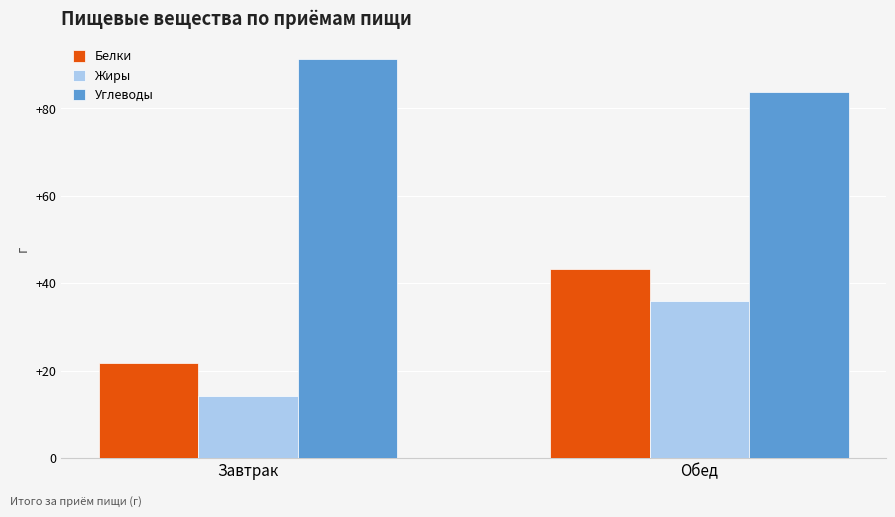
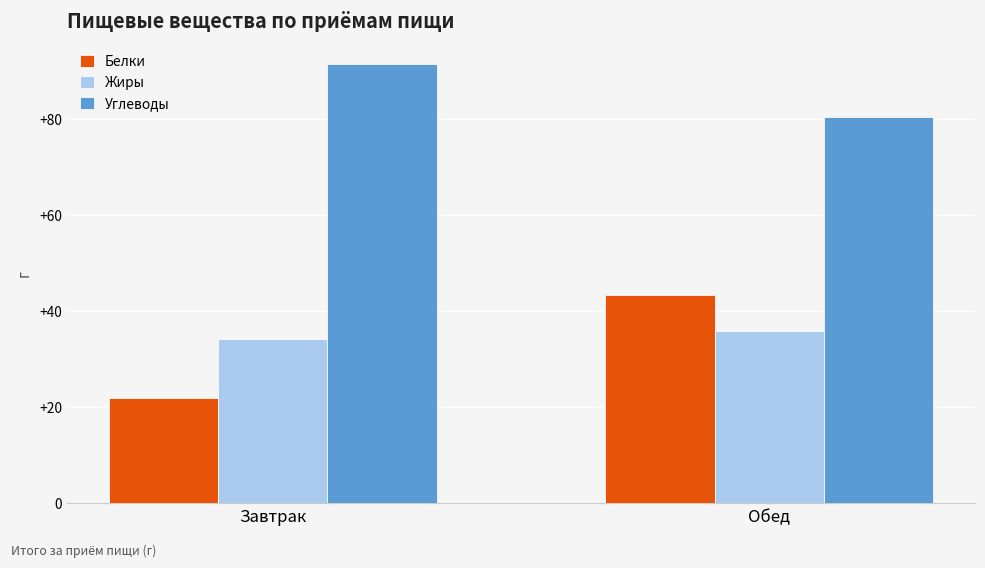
  {
    "Белки": {
      "Завтрак": "+22",
      "Обед": "+43"
    },
    "Жиры": {
-     "Завтрак": "+14",
+     "Завтрак": "+34",
      "Обед": "+36"
    },
    "Углеводы": {
      "Завтрак": "+91",
-     "Обед": "+84"
+     "Обед": "+80"
    }
  }
